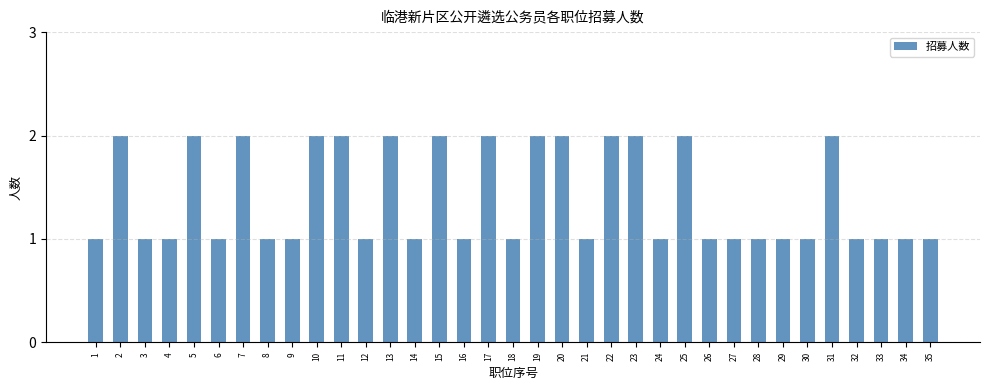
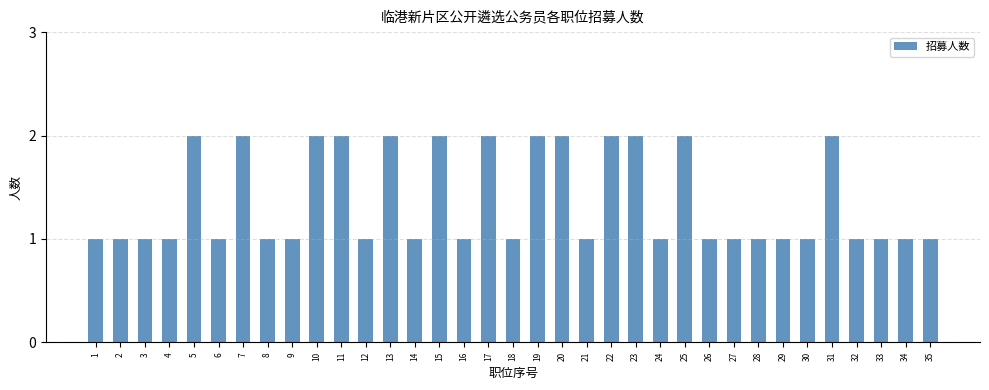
  {
    "1": 1,
-   "2": 2,
+   "2": 1,
    "3": 1,
    "4": 1,
    "5": 2,
    "6": 1,
    "7": 2,
    "8": 1,
    "9": 1,
    "10": 2,
    "11": 2,
    "12": 1,
    "13": 2,
    "14": 1,
    "15": 2,
    "16": 1,
    "17": 2,
    "18": 1,
    "19": 2,
    "20": 2,
    "21": 1,
    "22": 2,
    "23": 2,
    "24": 1,
    "25": 2,
    "26": 1,
    "27": 1,
    "28": 1,
    "29": 1,
    "30": 1,
    "31": 2,
    "32": 1,
    "33": 1,
    "34": 1,
    "35": 1
  }
